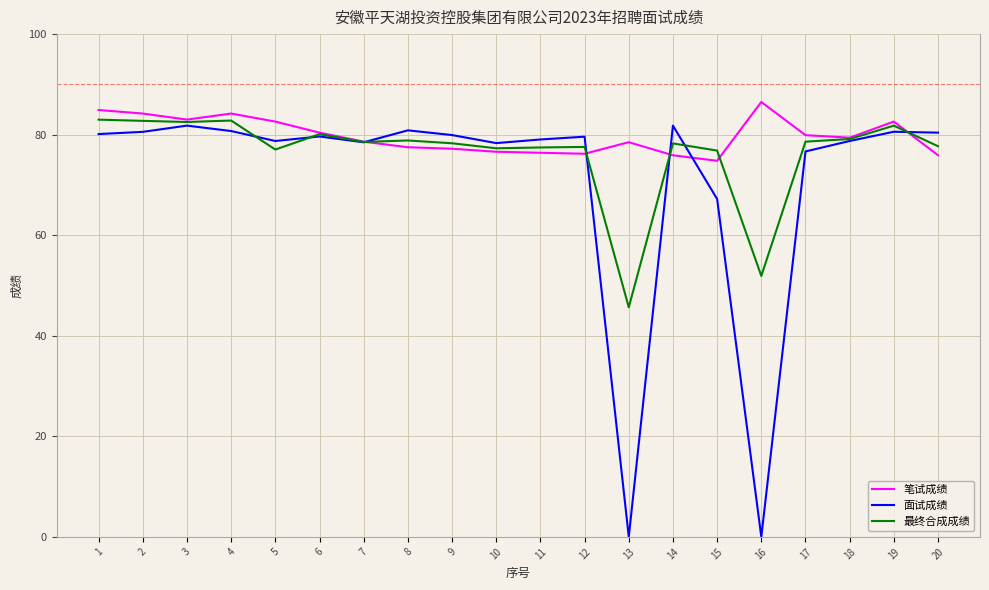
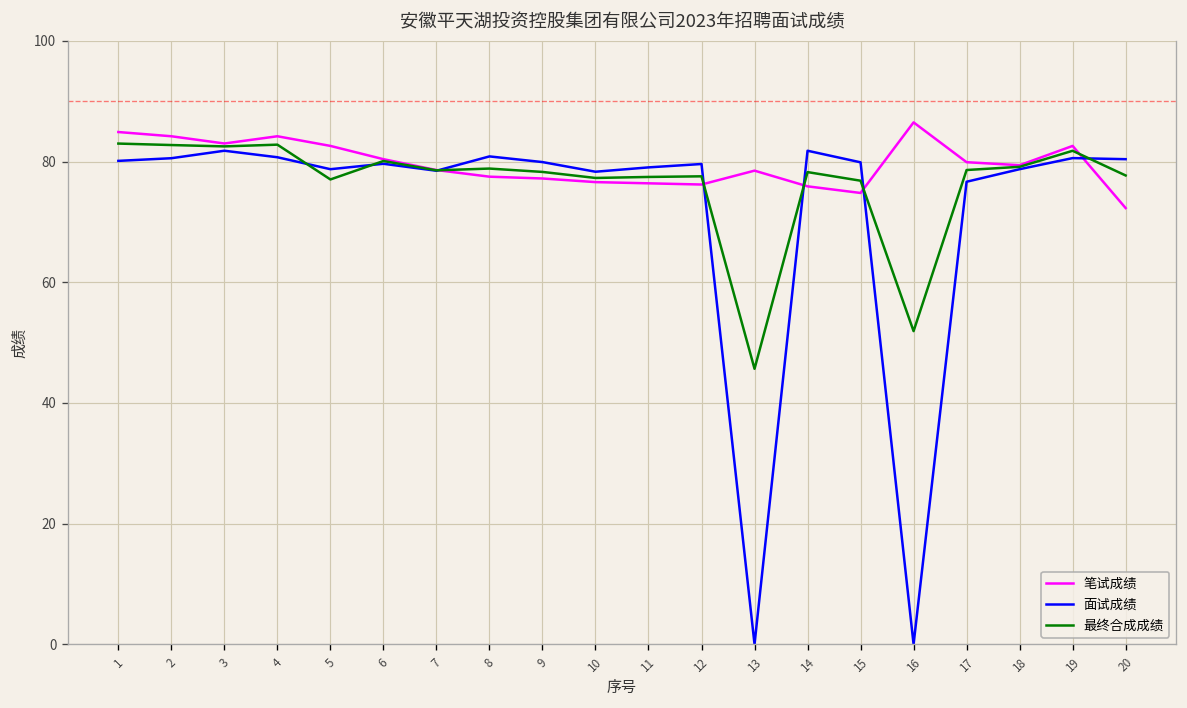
  {
    "笔试成绩": {
      "1": 85,
      "2": 84,
      "4": 84,
      "5": 83,
      "8": 78,
      "9": 77,
      "10": 77,
      "11": 76,
      "12": 76,
      "13": 79,
      "14": 76,
      "15": 75,
      "16": 87,
      "17": 80,
      "19": 83,
-     "20": 76
+     "20": 72
    },
    "面试成绩": {
      "1": 80,
      "2": 81,
      "3": 82,
      "4": 81,
      "5": 79,
      "8": 81,
      "9": 80,
      "10": 78,
      "11": 79,
      "12": 80,
      "13": 0,
      "14": 82,
-     "15": 67,
+     "15": 80,
      "16": 0,
      "17": 77,
      "19": 81,
      "20": 80
    },
    "最终合成成绩": {
      "1": 83,
      "2": 83,
      "4": 83,
      "5": 77,
      "8": 79,
      "9": 78,
      "10": 77,
      "11": 77,
      "12": 78,
      "13": 46,
      "14": 78,
      "15": 77,
      "16": 52,
      "17": 79,
      "19": 82,
      "20": 78
    }
  }
